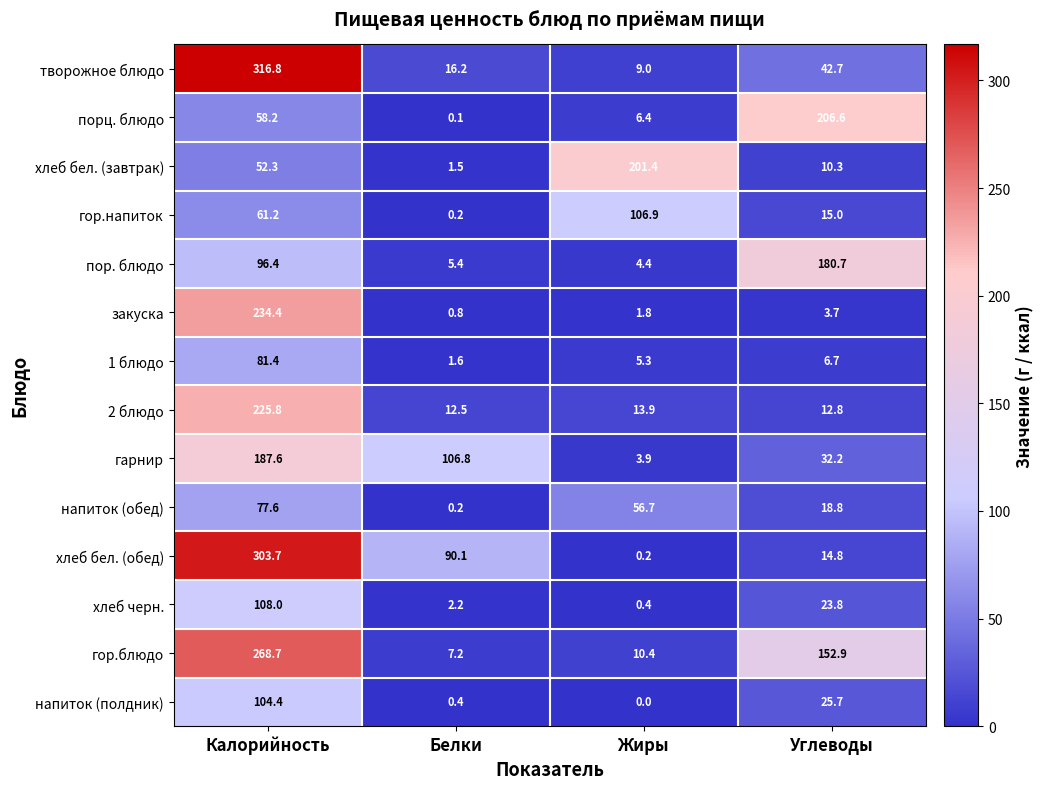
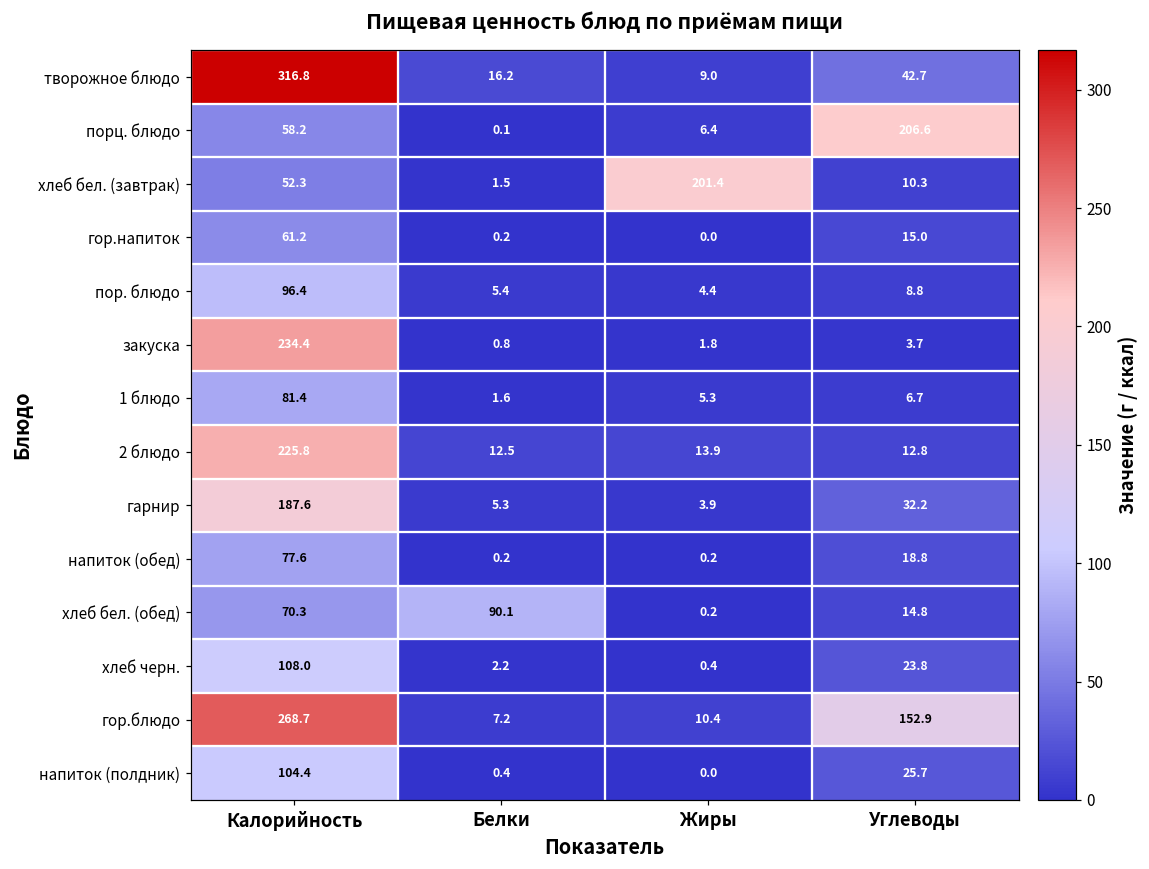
  {
    "творожное блюдо": {
      "Калорийность": 316.8,
      "Белки": 16.2,
      "Жиры": 9.0,
      "Углеводы": 42.7
    },
    "порц. блюдо": {
      "Калорийность": 58.2,
      "Белки": 0.1,
      "Жиры": 6.4,
      "Углеводы": 206.6
    },
    "хлеб бел. (завтрак)": {
      "Калорийность": 52.3,
      "Белки": 1.5,
      "Жиры": 201.4,
      "Углеводы": 10.3
    },
    "гор.напиток": {
      "Калорийность": 61.2,
      "Белки": 0.2,
-     "Жиры": 106.9,
+     "Жиры": 0.0,
      "Углеводы": 15.0
    },
    "пор. блюдо": {
      "Калорийность": 96.4,
      "Белки": 5.4,
      "Жиры": 4.4,
-     "Углеводы": 180.7
+     "Углеводы": 8.8
    },
    "закуска": {
      "Калорийность": 234.4,
      "Белки": 0.8,
      "Жиры": 1.8,
      "Углеводы": 3.7
    },
    "1 блюдо": {
      "Калорийность": 81.4,
      "Белки": 1.6,
      "Жиры": 5.3,
      "Углеводы": 6.7
    },
    "2 блюдо": {
      "Калорийность": 225.8,
      "Белки": 12.5,
      "Жиры": 13.9,
      "Углеводы": 12.8
    },
    "гарнир": {
      "Калорийность": 187.6,
-     "Белки": 106.8,
+     "Белки": 5.3,
      "Жиры": 3.9,
      "Углеводы": 32.2
    },
    "напиток (обед)": {
      "Калорийность": 77.6,
      "Белки": 0.2,
-     "Жиры": 56.7,
+     "Жиры": 0.2,
      "Углеводы": 18.8
    },
    "хлеб бел. (обед)": {
-     "Калорийность": 303.7,
+     "Калорийность": 70.3,
      "Белки": 90.1,
      "Жиры": 0.2,
      "Углеводы": 14.8
    },
    "хлеб черн.": {
      "Калорийность": 108.0,
      "Белки": 2.2,
      "Жиры": 0.4,
      "Углеводы": 23.8
    },
    "гор.блюдо": {
      "Калорийность": 268.7,
      "Белки": 7.2,
      "Жиры": 10.4,
      "Углеводы": 152.9
    },
    "напиток (полдник)": {
      "Калорийность": 104.4,
      "Белки": 0.4,
      "Жиры": 0.0,
      "Углеводы": 25.7
    }
  }
